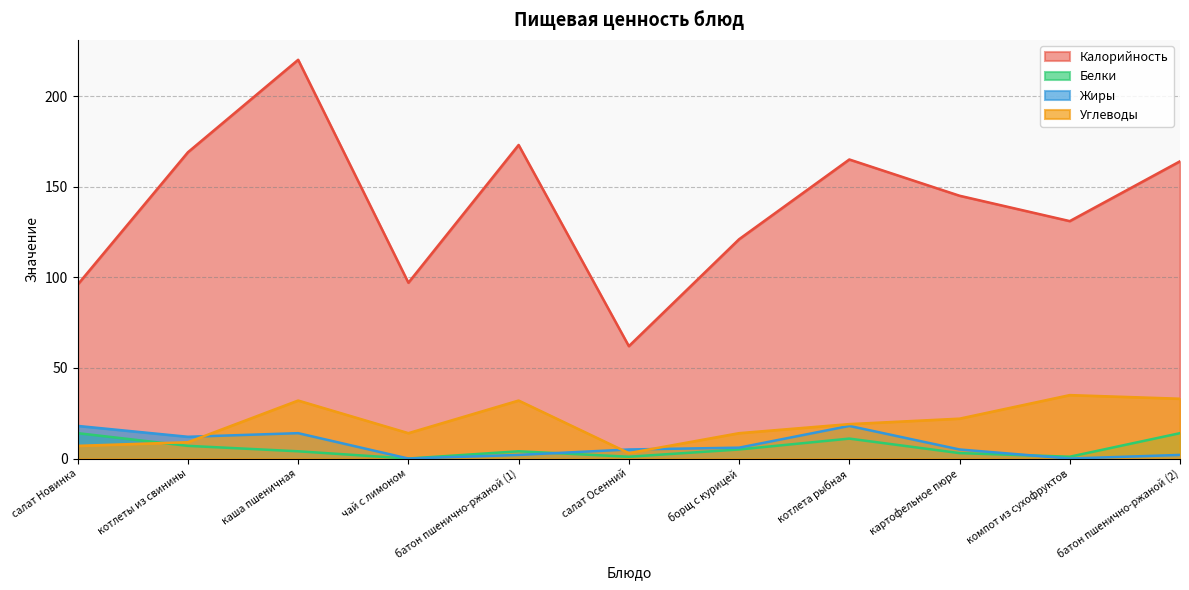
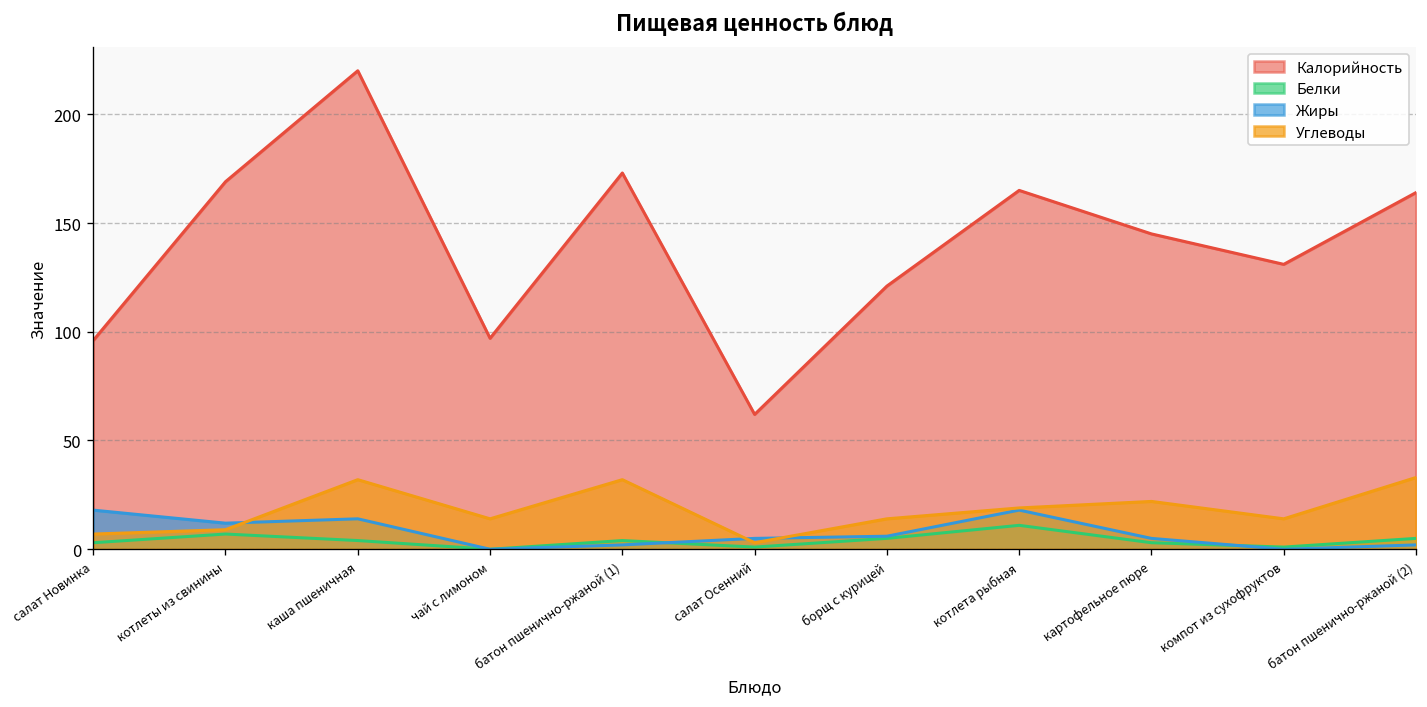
  {
    "Калорийность": {
      "салат Новинка": 96,
      "котлеты из свинины": 169,
      "каша пшеничная": 220,
      "чай с лимоном": 97,
      "батон пшенично-ржаной (1)": 173,
      "салат Осенний": 62,
      "борщ с курицей": 121,
      "котлета рыбная": 165,
      "картофельное пюре": 145,
      "компот из сухофруктов": 131,
      "батон пшенично-ржаной (2)": 164
    },
    "Белки": {
-     "салат Новинка": 14,
+     "салат Новинка": 3,
      "котлеты из свинины": 7,
      "каша пшеничная": 4,
      "батон пшенично-ржаной (1)": 4,
      "салат Осенний": 1,
      "котлета рыбная": 11,
      "картофельное пюре": 3,
-     "батон пшенично-ржаной (2)": 14
+     "батон пшенично-ржаной (2)": 5
    },
    "Жиры": {
      "салат Новинка": 18,
      "котлеты из свинины": 12,
      "каша пшеничная": 14,
      "батон пшенично-ржаной (1)": 2,
      "салат Осенний": 5,
      "картофельное пюре": 5,
      "батон пшенично-ржаной (2)": 2
    },
    "Углеводы": {
      "салат Новинка": 7,
      "котлеты из свинины": 9,
      "каша пшеничная": 32,
      "чай с лимоном": 14,
      "батон пшенично-ржаной (1)": 32,
      "салат Осенний": 3,
      "борщ с курицей": 14,
      "картофельное пюре": 22,
-     "компот из сухофруктов": 35,
+     "компот из сухофруктов": 14,
      "батон пшенично-ржаной (2)": 33
    }
  }
